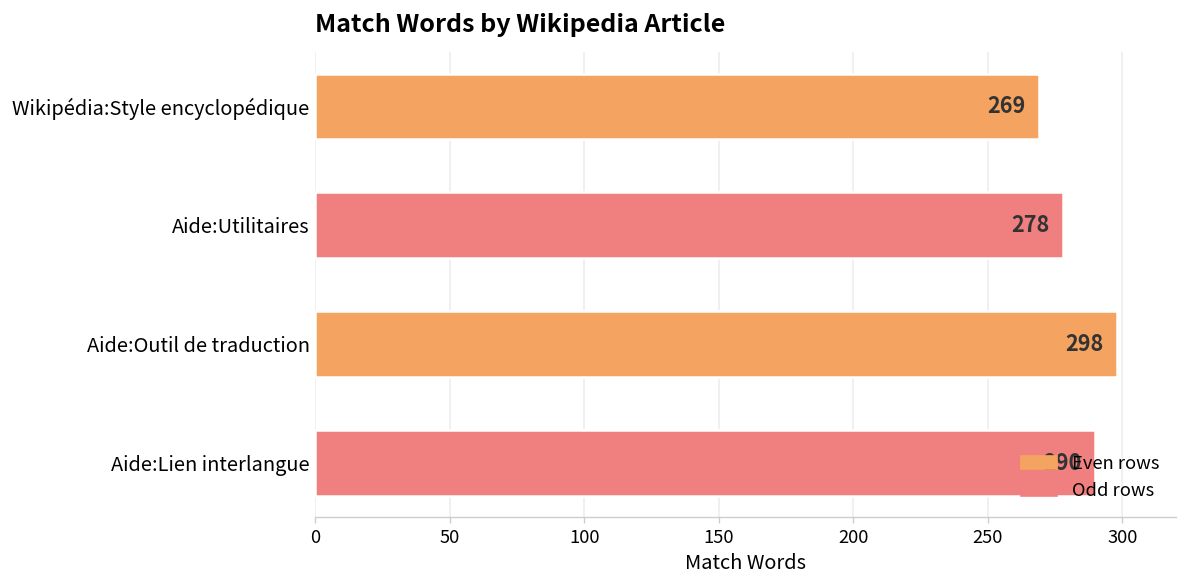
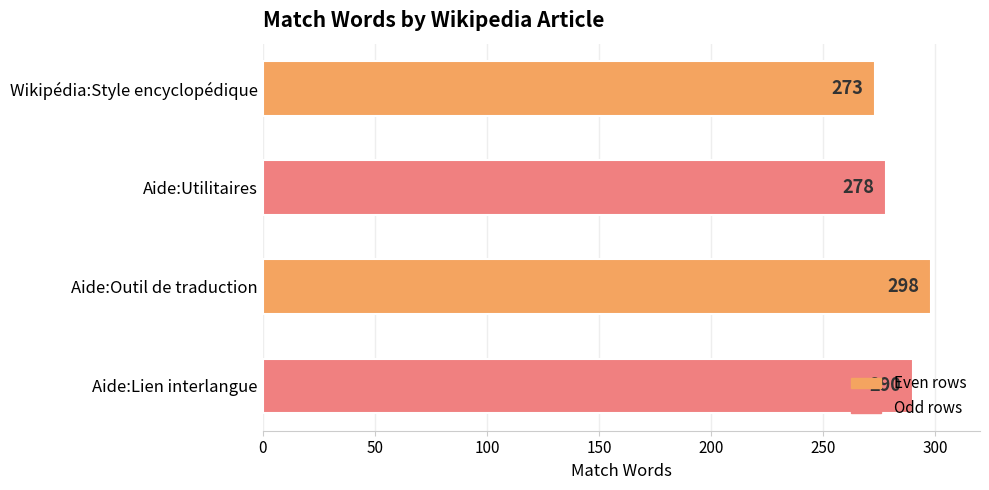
  {
-   "Wikipédia:Style encyclopédique": 269,
+   "Wikipédia:Style encyclopédique": 273,
    "Aide:Utilitaires": 278,
    "Aide:Outil de traduction": 298,
    "Aide:Lien interlangue": 290
  }
